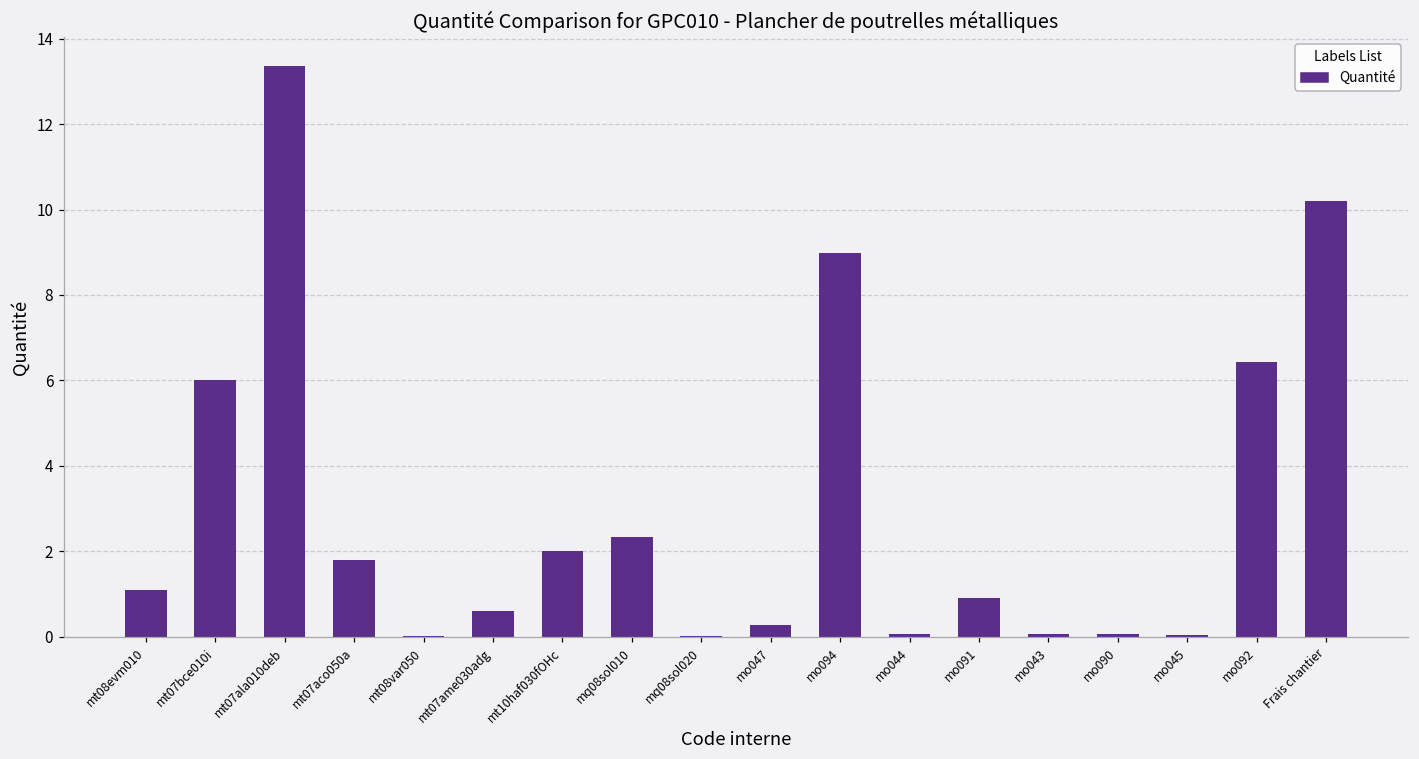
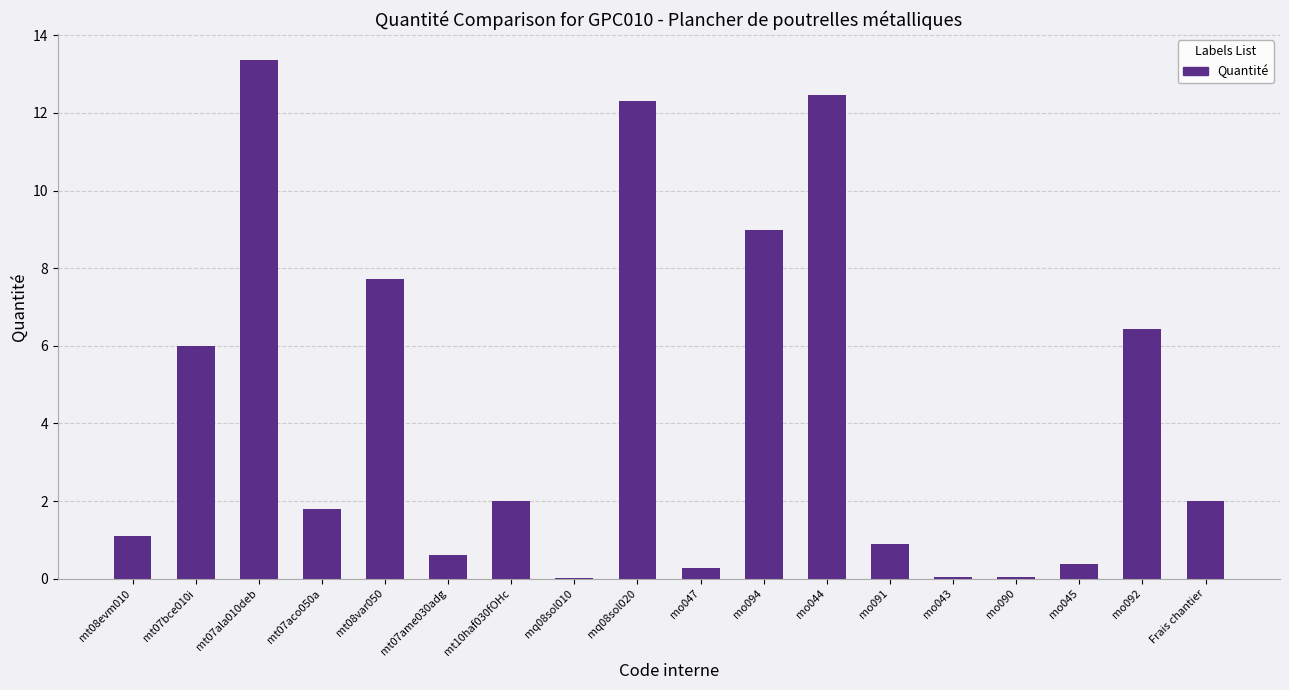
  {
    "mt08evm010": 1.1,
    "mt07bce010i": 6.0,
    "mt07ala010deb": 13.4,
    "mt07aco050a": 1.8,
-   "mt08var050": 0.0,
+   "mt08var050": 7.7,
    "mt07ame030adg": 0.6,
    "mt10haf030fOHc": 2.0,
-   "mq08sol010": 2.3,
-   "mq08sol020": 0.0,
+   "mq08sol010": 0.0,
+   "mq08sol020": 12.3,
    "mo047": 0.3,
    "mo094": 9.0,
-   "mo044": 0.1,
+   "mo044": 12.5,
    "mo091": 0.9,
-   "mo045": 0.0,
+   "mo045": 0.4,
    "mo092": 6.4,
-   "Frais chantier": 10.2
+   "Frais chantier": 2.0
  }
